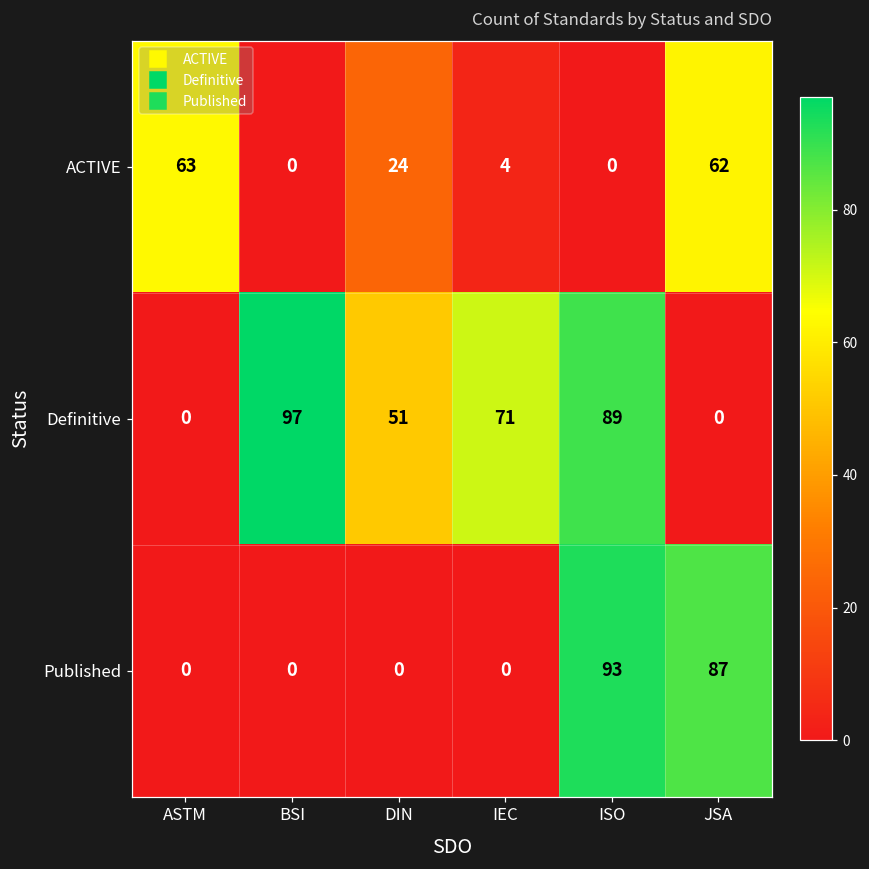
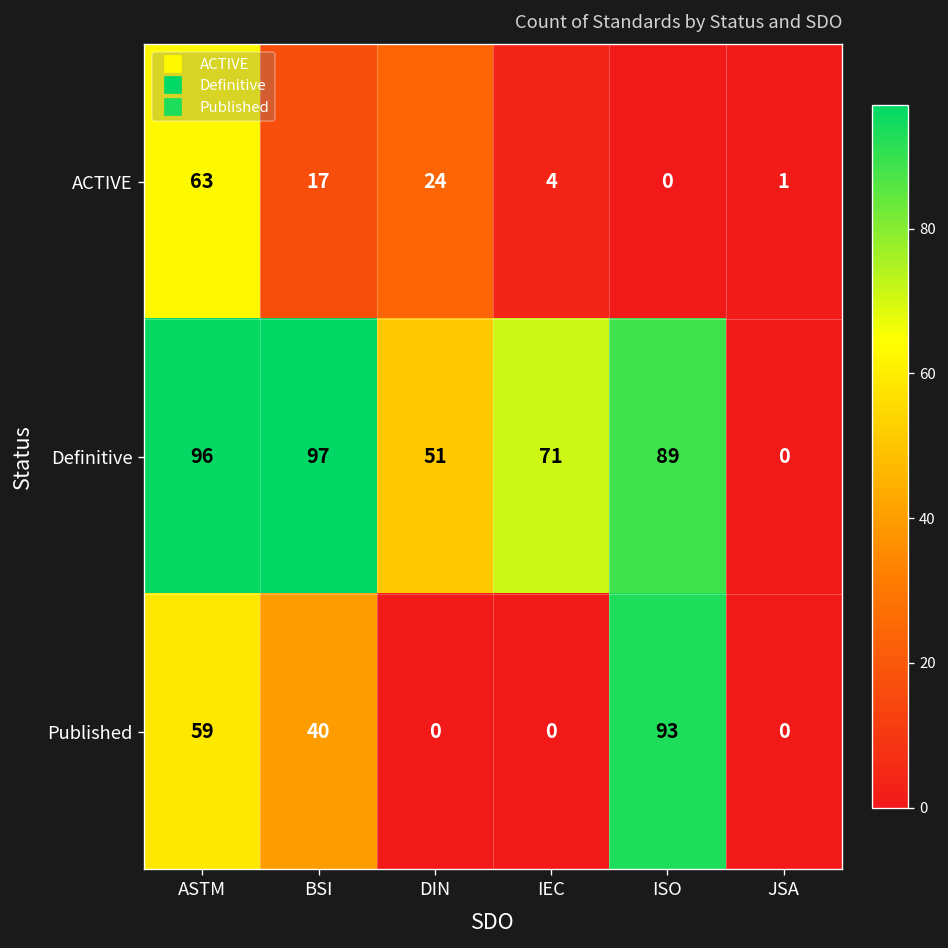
  {
    "ACTIVE": {
      "ASTM": 63,
-     "BSI": 0,
+     "BSI": 17,
      "DIN": 24,
      "IEC": 4,
      "ISO": 0,
-     "JSA": 62
+     "JSA": 1
    },
    "Definitive": {
-     "ASTM": 0,
+     "ASTM": 96,
      "BSI": 97,
      "DIN": 51,
      "IEC": 71,
      "ISO": 89,
      "JSA": 0
    },
    "Published": {
-     "ASTM": 0,
-     "BSI": 0,
+     "ASTM": 59,
+     "BSI": 40,
      "DIN": 0,
      "IEC": 0,
      "ISO": 93,
-     "JSA": 87
+     "JSA": 0
    }
  }
